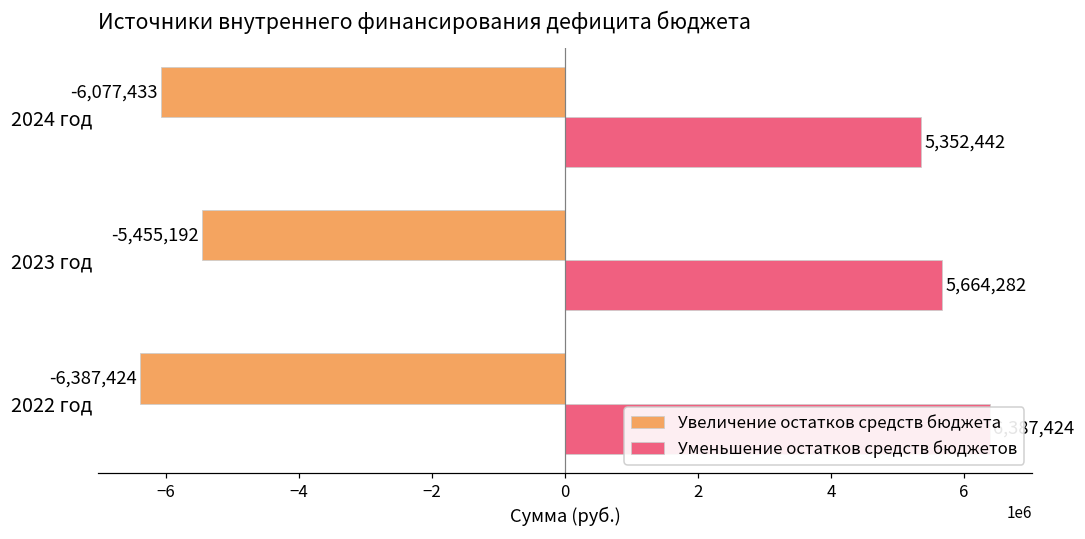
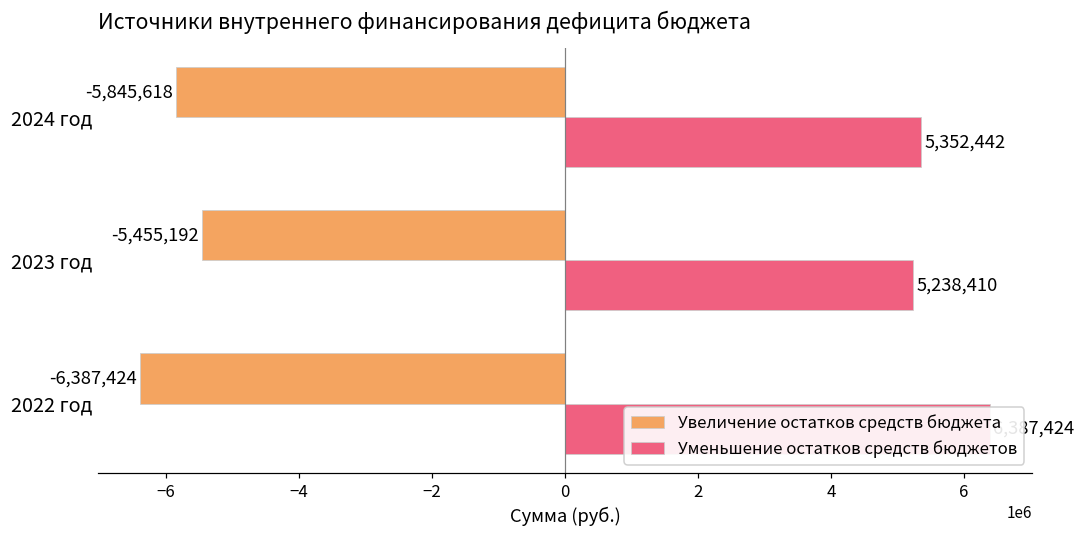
  {
    "Увеличение остатков средств бюджета": {
-     "2024 год": "-6,077,433",
+     "2024 год": "-5,845,618",
      "2023 год": "-5,455,192",
      "2022 год": "-6,387,424"
    },
    "Уменьшение остатков средств бюджетов": {
      "2024 год": "5,352,442",
-     "2023 год": "5,664,282"
+     "2023 год": "5,238,410"
    }
  }
